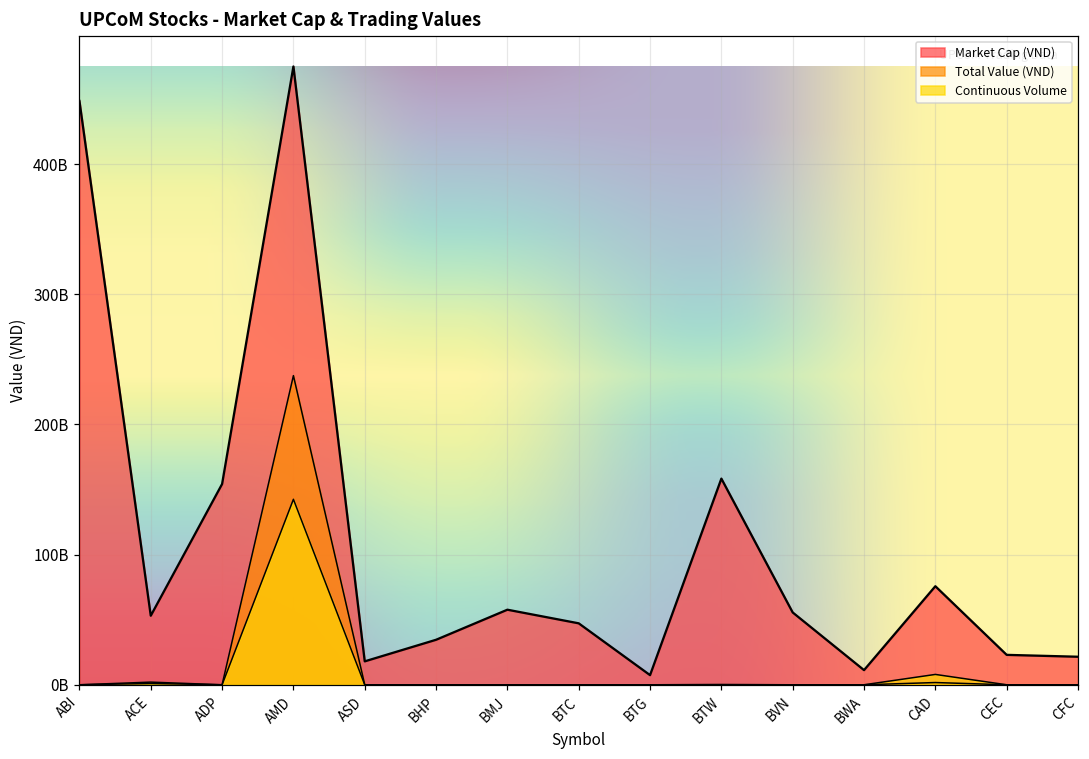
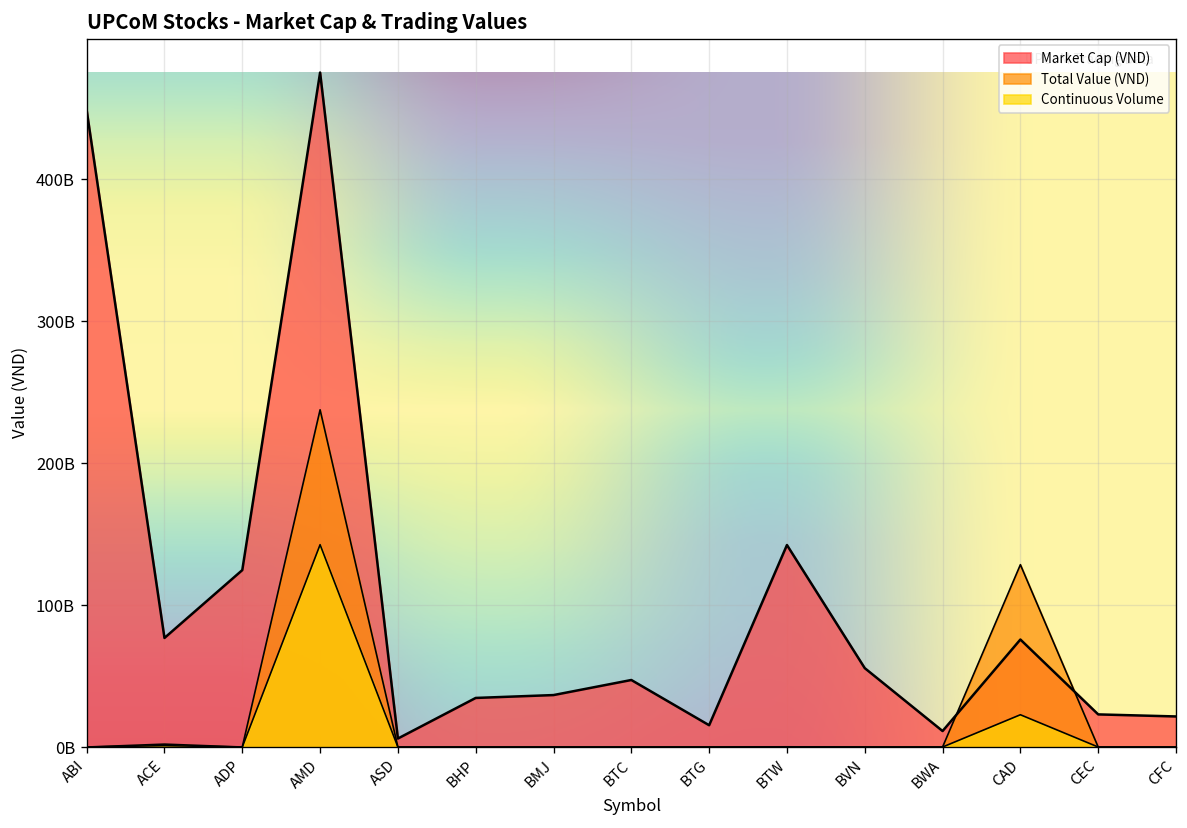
  {
    "Market Cap (VND)": {
      "ABI": 449000000000,
-     "ACE": 53000000000,
-     "ADP": 154000000000,
+     "ACE": 77000000000,
+     "ADP": 125000000000,
      "AMD": 475000000000,
-     "ASD": 18000000000,
+     "ASD": 6000000000,
      "BHP": 35000000000,
-     "BMJ": 58000000000,
+     "BMJ": 37000000000,
      "BTC": 47000000000,
-     "BTG": 7000000000,
-     "BTW": 158000000000,
+     "BTG": 15000000000,
+     "BTW": 142000000000,
      "BVN": 56000000000,
      "BWA": 11000000000,
      "CAD": 76000000000,
      "CEC": 23000000000,
      "CFC": 22000000000
    },
    "Total Value (VND)": {
      "AMD": 238000000000,
-     "CAD": 2000000000
+     "CAD": 128000000000
    },
    "Continuous Volume": {
      "AMD": 143000000000,
-     "CAD": 8000000000
+     "CAD": 23000000000
    }
  }
